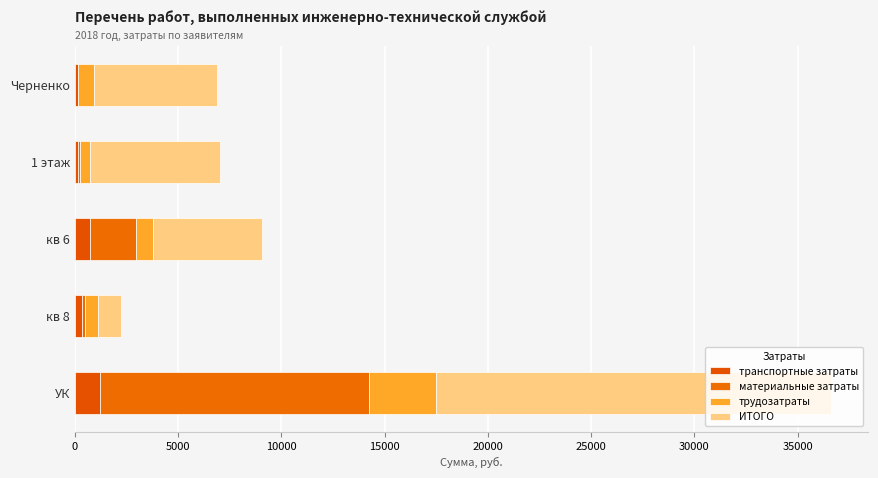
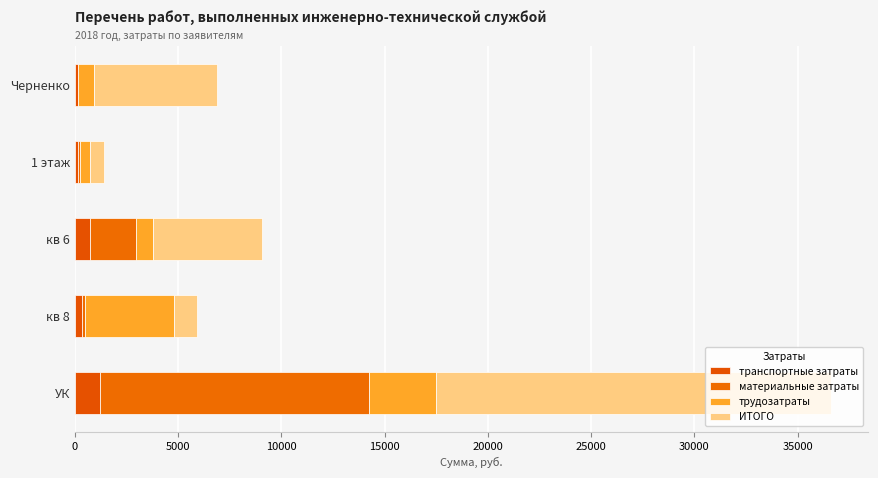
  {
    "трудозатраты": {
      "Черненко": 800,
      "1 этаж": 500,
      "кв 6": 800,
-     "кв 8": 600,
+     "кв 8": 4300,
      "УК": 3200
    },
    "ИТОГО": {
      "Черненко": 6000,
-     "1 этаж": 6300,
+     "1 этаж": 700,
      "кв 6": 5300,
      "кв 8": 1100
    }
  }
